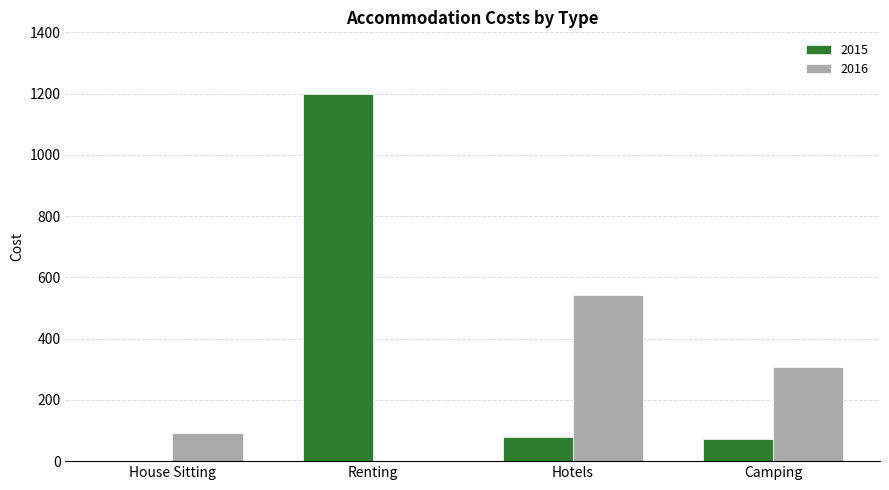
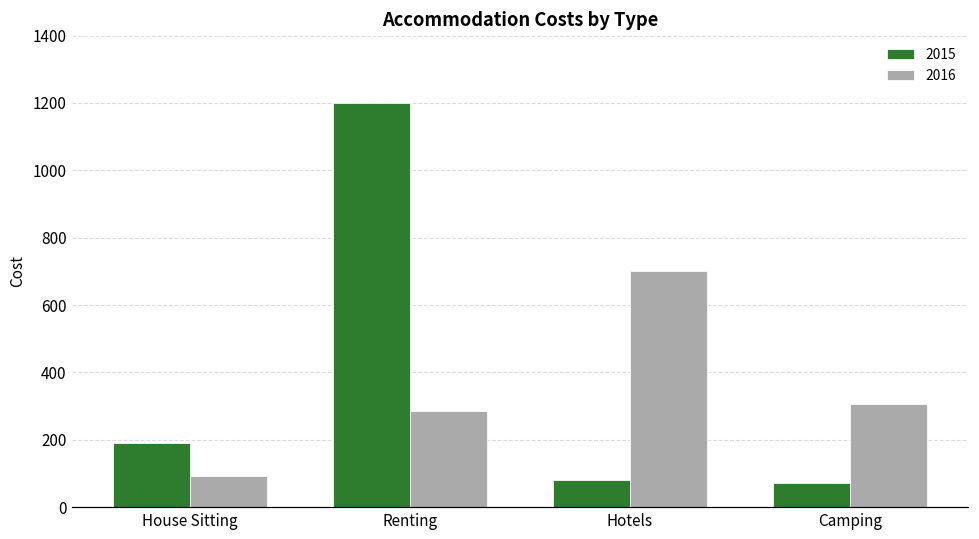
  {
    "2015": {
-     "House Sitting": 0,
+     "House Sitting": 190,
      "Renting": 1200,
      "Hotels": 80,
      "Camping": 70
    },
    "2016": {
      "House Sitting": 90,
-     "Renting": 0,
-     "Hotels": 540,
+     "Renting": 290,
+     "Hotels": 700,
      "Camping": 310
    }
  }
